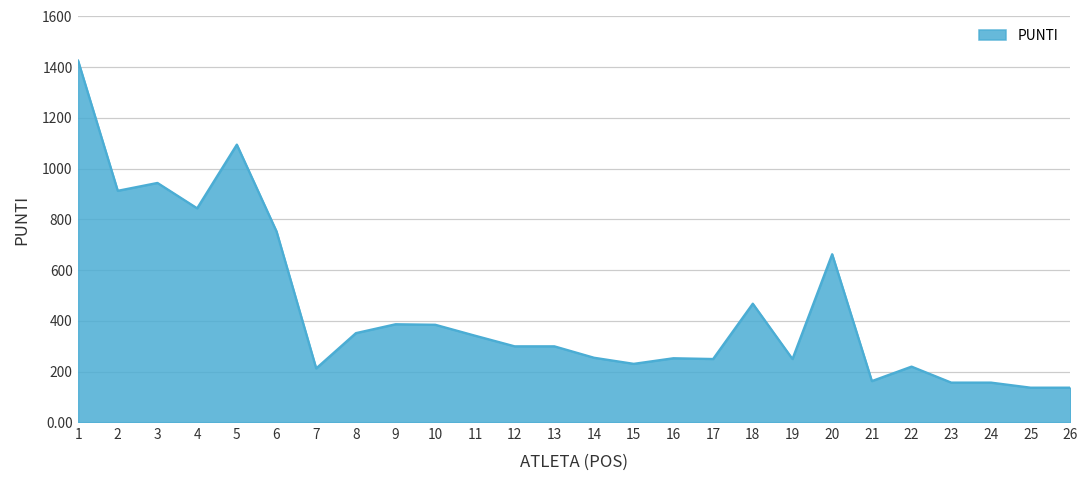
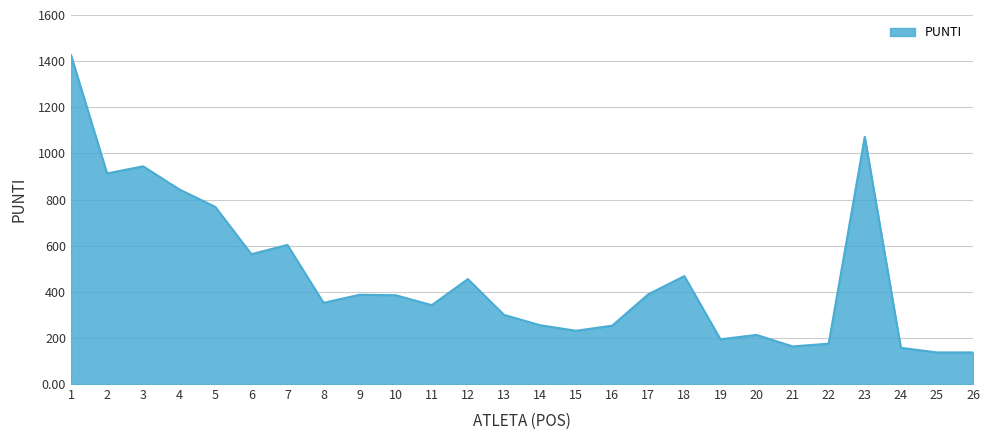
  {
    "1": 1430,
    "2": 910,
    "3": 940,
    "4": 840,
-   "5": 1100,
-   "6": 750,
-   "7": 210,
+   "5": 770,
+   "6": 560,
+   "7": 600,
    "8": 350,
    "9": 390,
    "10": 390,
    "11": 340,
-   "12": 300,
+   "12": 460,
    "13": 300,
    "14": 260,
    "15": 230,
    "16": 250,
-   "17": 250,
+   "17": 390,
    "18": 470,
-   "19": 250,
-   "20": 660,
+   "19": 190,
+   "20": 210,
    "21": 160,
-   "22": 220,
-   "23": 160,
+   "22": 180,
+   "23": 1070,
    "24": 160,
    "25": 140,
    "26": 140
  }
